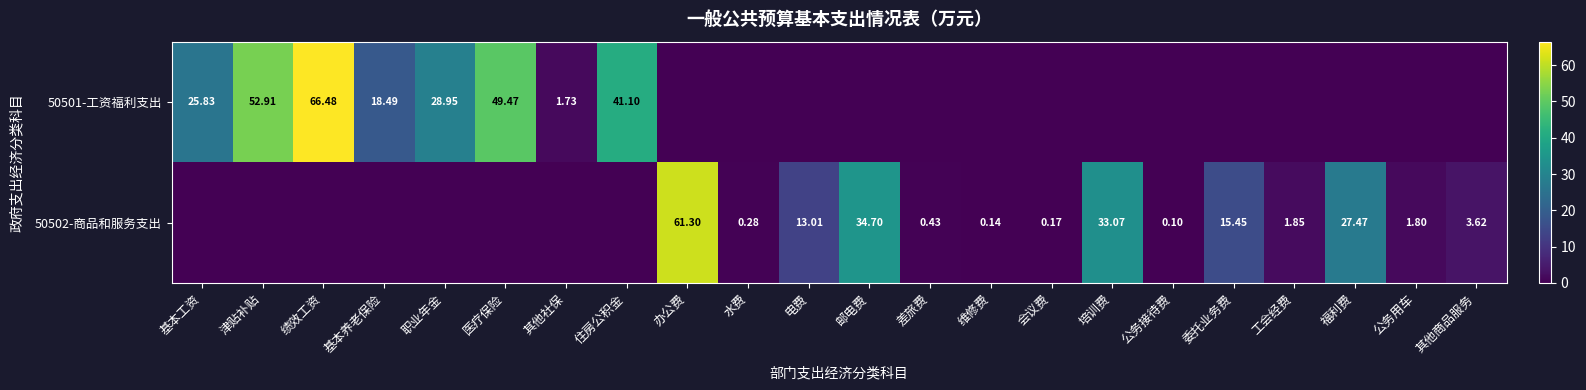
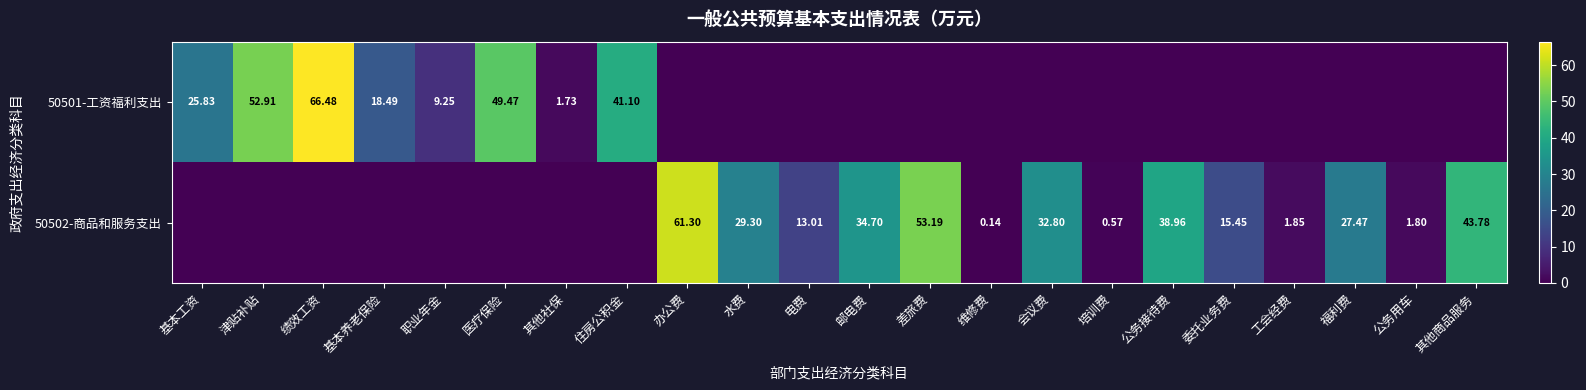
  {
    "50501-工资福利支出": {
      "基本工资": 25.83,
      "津贴补贴": 52.91,
      "绩效工资": 66.48,
      "基本养老保险": 18.49,
-     "职业年金": 28.95,
+     "职业年金": 9.25,
      "医疗保险": 49.47,
      "其他社保": 1.73,
      "住房公积金": 41.10
    },
    "50502-商品和服务支出": {
      "办公费": 61.30,
-     "水费": 0.28,
+     "水费": 29.30,
      "电费": 13.01,
      "邮电费": 34.70,
-     "差旅费": 0.43,
+     "差旅费": 53.19,
      "维修费": 0.14,
-     "会议费": 0.17,
-     "培训费": 33.07,
-     "公务接待费": 0.10,
+     "会议费": 32.80,
+     "培训费": 0.57,
+     "公务接待费": 38.96,
      "委托业务费": 15.45,
      "工会经费": 1.85,
      "福利费": 27.47,
      "公务用车": 1.80,
-     "其他商品服务": 3.62
+     "其他商品服务": 43.78
    }
  }
